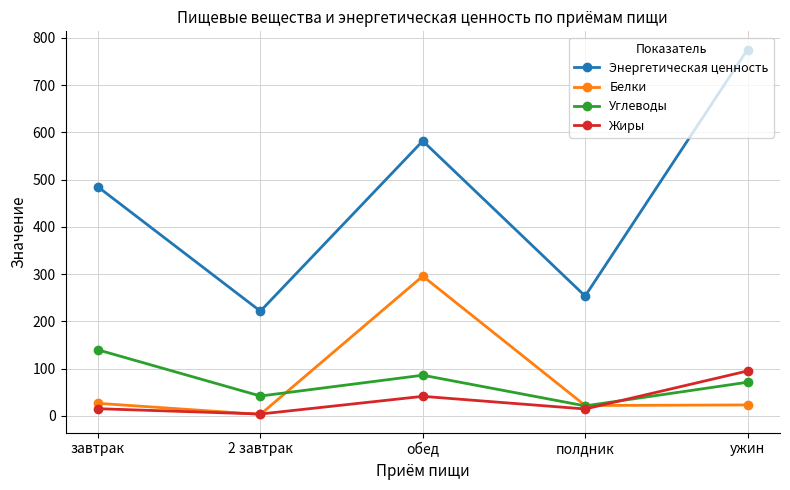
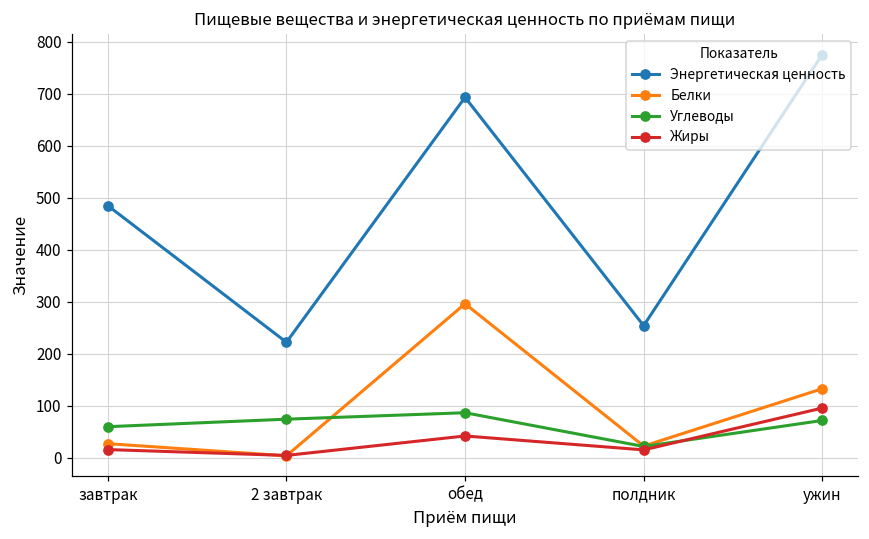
  {
    "Энергетическая ценность": {
      "завтрак": 480,
      "2 завтрак": 220,
-     "обед": 580,
+     "обед": 690,
      "полдник": 250
    },
    "Белки": {
      "завтрак": 30,
      "обед": 300,
-     "ужин": 20
+     "ужин": 130
    },
    "Углеводы": {
-     "завтрак": 140,
-     "2 завтрак": 40,
+     "завтрак": 60,
+     "2 завтрак": 70,
      "обед": 90,
      "ужин": 70
    },
    "Жиры": {
      "завтрак": 20,
      "обед": 40,
      "полдник": 10,
      "ужин": 100
    }
  }
